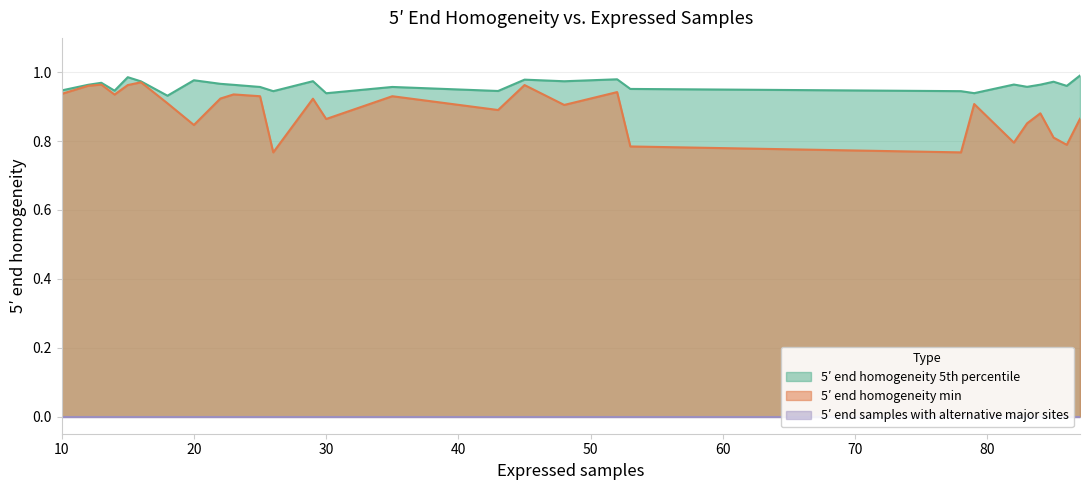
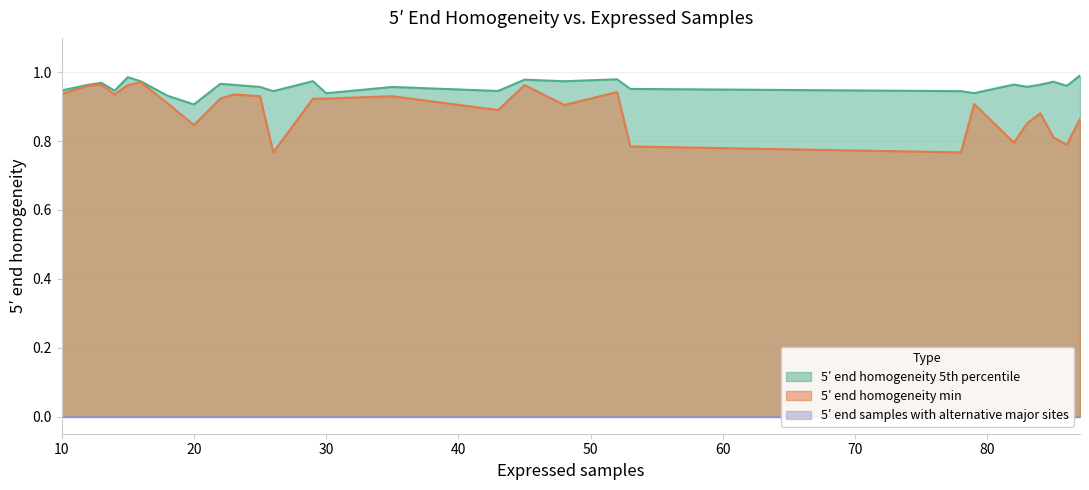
  {
    "5′ end homogeneity 5th percentile": {
      "10": 0.95,
-     "20": 0.98,
+     "20": 0.91,
      "30": 0.94
    },
    "5′ end homogeneity min": {
      "10": 0.94,
      "20": 0.85,
-     "30": 0.86
+     "30": 0.92
    },
    "5′ end samples with alternative major sites": {
      "10": 0.00,
      "20": 0.00,
      "30": 0.00
    }
  }
